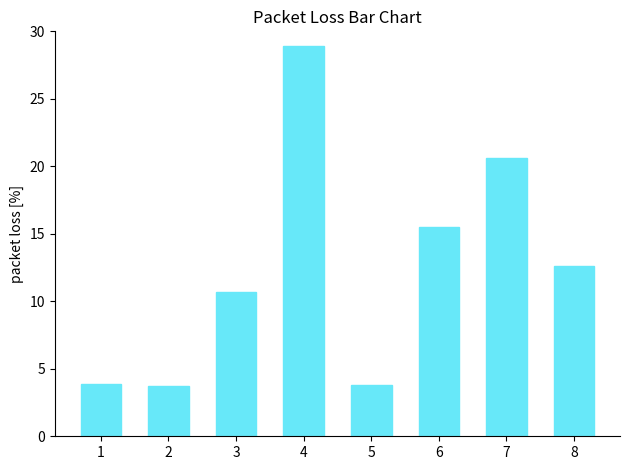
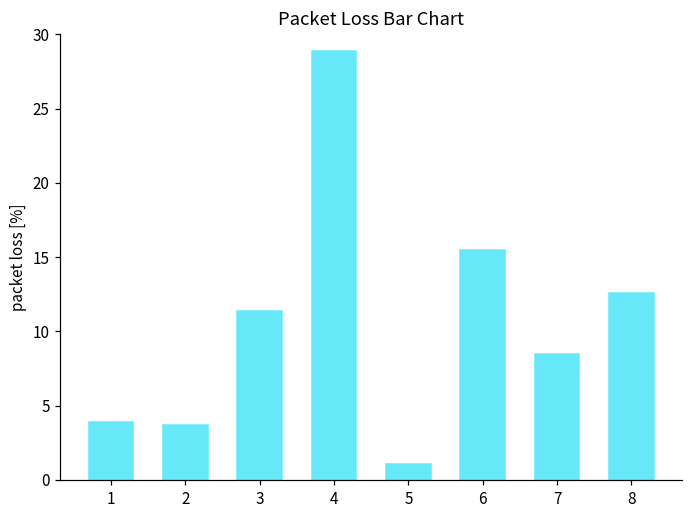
  {
    "1": 3.9,
    "2": 3.7,
-   "3": 10.7,
+   "3": 11.4,
    "4": 28.9,
-   "5": 3.8,
+   "5": 1.1,
    "6": 15.5,
-   "7": 20.6,
+   "7": 8.5,
    "8": 12.6
  }
